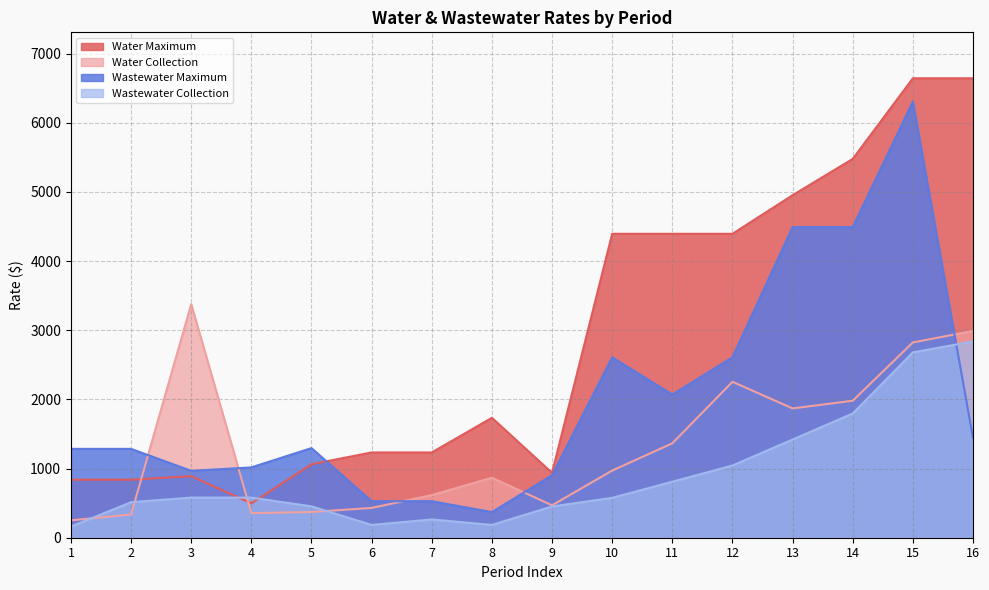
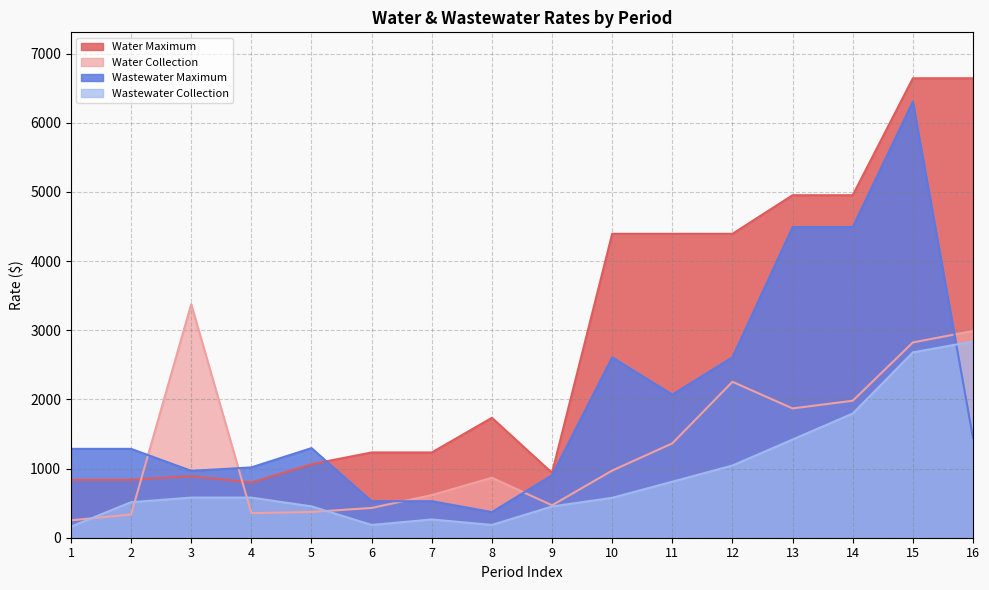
  {
    "Water Maximum": {
      "1": 800,
      "2": 800,
      "3": 900,
-     "4": 500,
+     "4": 800,
      "5": 1100,
      "6": 1200,
      "7": 1200,
      "8": 1700,
      "10": 4400,
      "11": 4400,
      "12": 4400,
      "13": 5000,
-     "14": 5500,
+     "14": 5000,
      "15": 6600,
      "16": 6600
    },
    "Water Collection": {
      "1": 300,
      "2": 300,
      "3": 3400,
      "4": 400,
      "5": 400,
      "6": 400,
      "7": 600,
      "8": 900,
      "10": 1000,
      "11": 1400,
      "12": 2300,
      "13": 1900,
      "14": 2000,
      "15": 2800,
      "16": 3000
    },
    "Wastewater Maximum": {
      "1": 1300,
      "2": 1300,
      "3": 1000,
      "4": 1000,
      "5": 1300,
      "6": 500,
      "7": 500,
      "8": 400,
      "10": 2600,
      "11": 2100,
      "12": 2600,
      "13": 4500,
      "14": 4500,
      "15": 6300,
      "16": 1400
    },
    "Wastewater Collection": {
      "1": 200,
      "2": 500,
      "3": 600,
      "4": 600,
      "5": 500,
      "6": 200,
      "7": 300,
      "8": 200,
      "10": 600,
      "11": 800,
      "12": 1000,
      "13": 1400,
      "14": 1800,
      "15": 2700,
      "16": 2800
    }
  }
